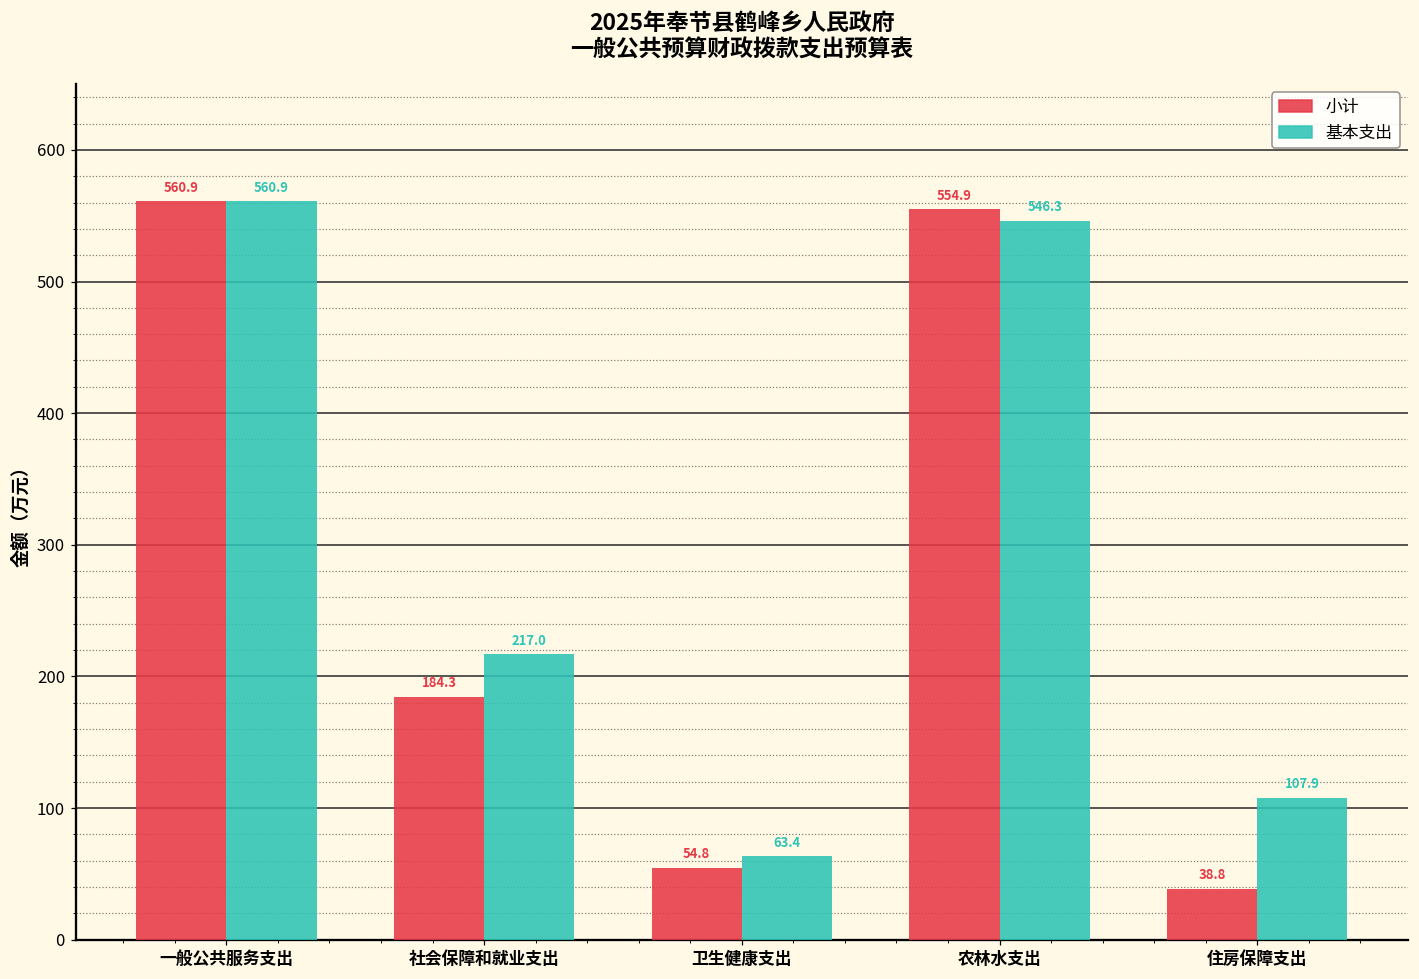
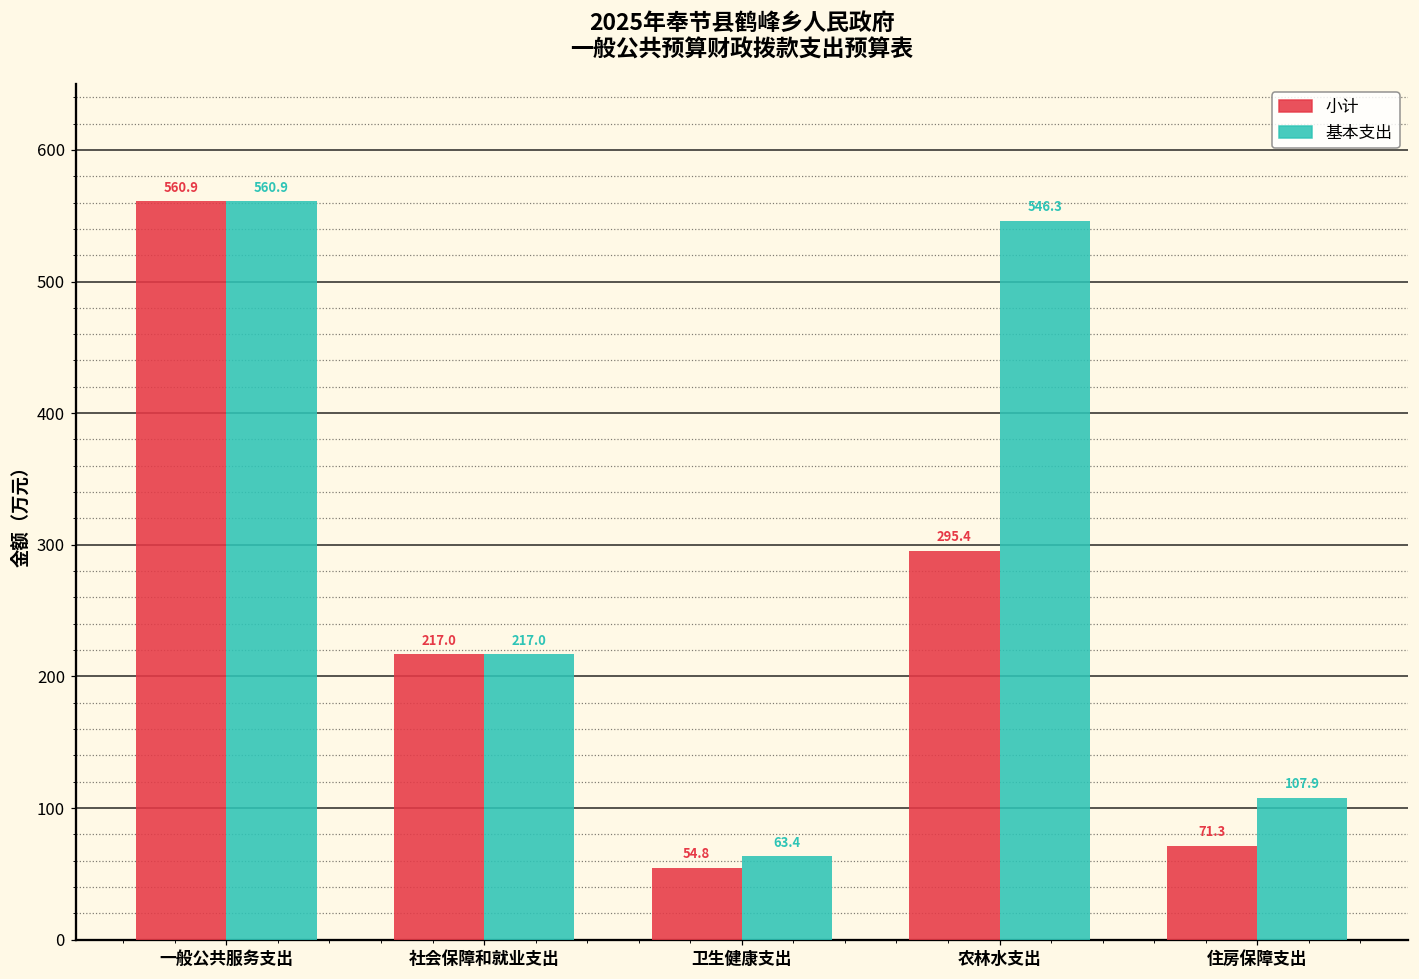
  {
    "小计": {
      "一般公共服务支出": 560.9,
-     "社会保障和就业支出": 184.3,
+     "社会保障和就业支出": 217.0,
      "卫生健康支出": 54.8,
-     "农林水支出": 554.9,
-     "住房保障支出": 38.8
+     "农林水支出": 295.4,
+     "住房保障支出": 71.3
    },
    "基本支出": {
      "一般公共服务支出": 560.9,
      "社会保障和就业支出": 217.0,
      "卫生健康支出": 63.4,
      "农林水支出": 546.3,
      "住房保障支出": 107.9
    }
  }
